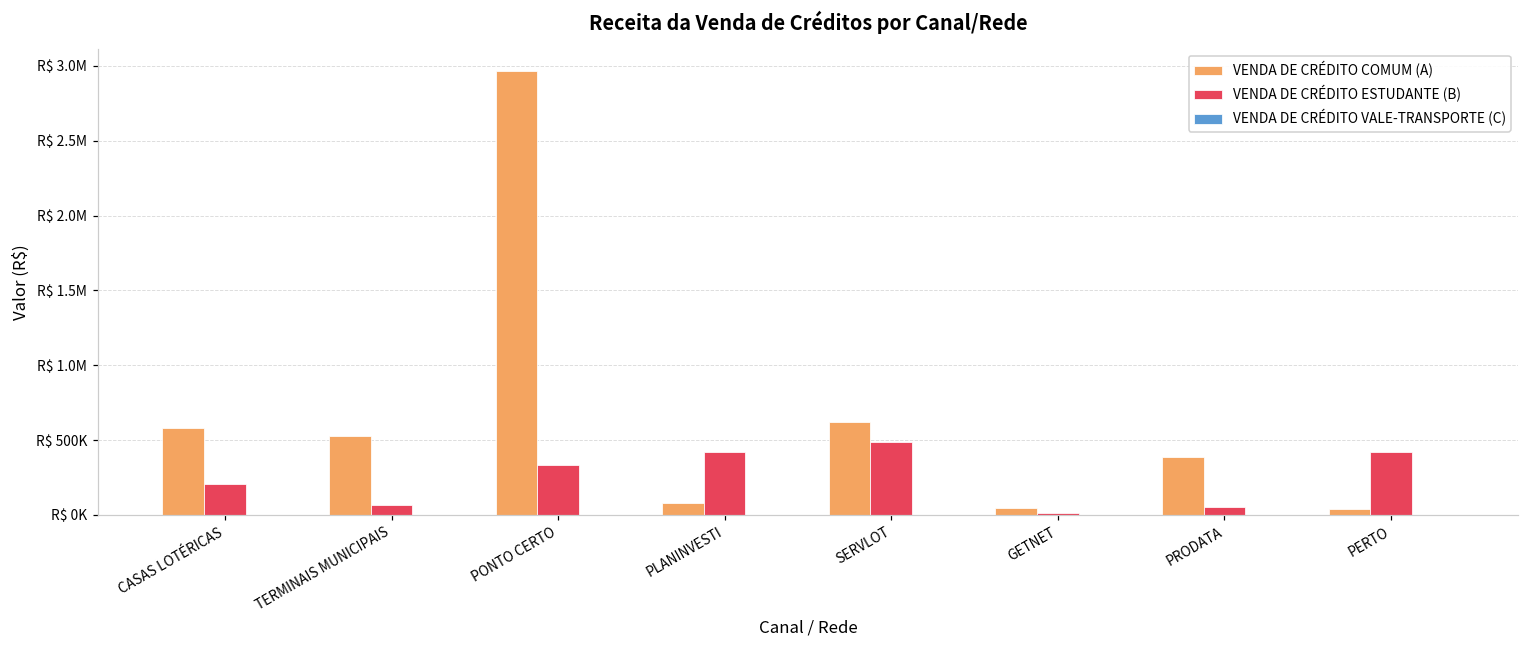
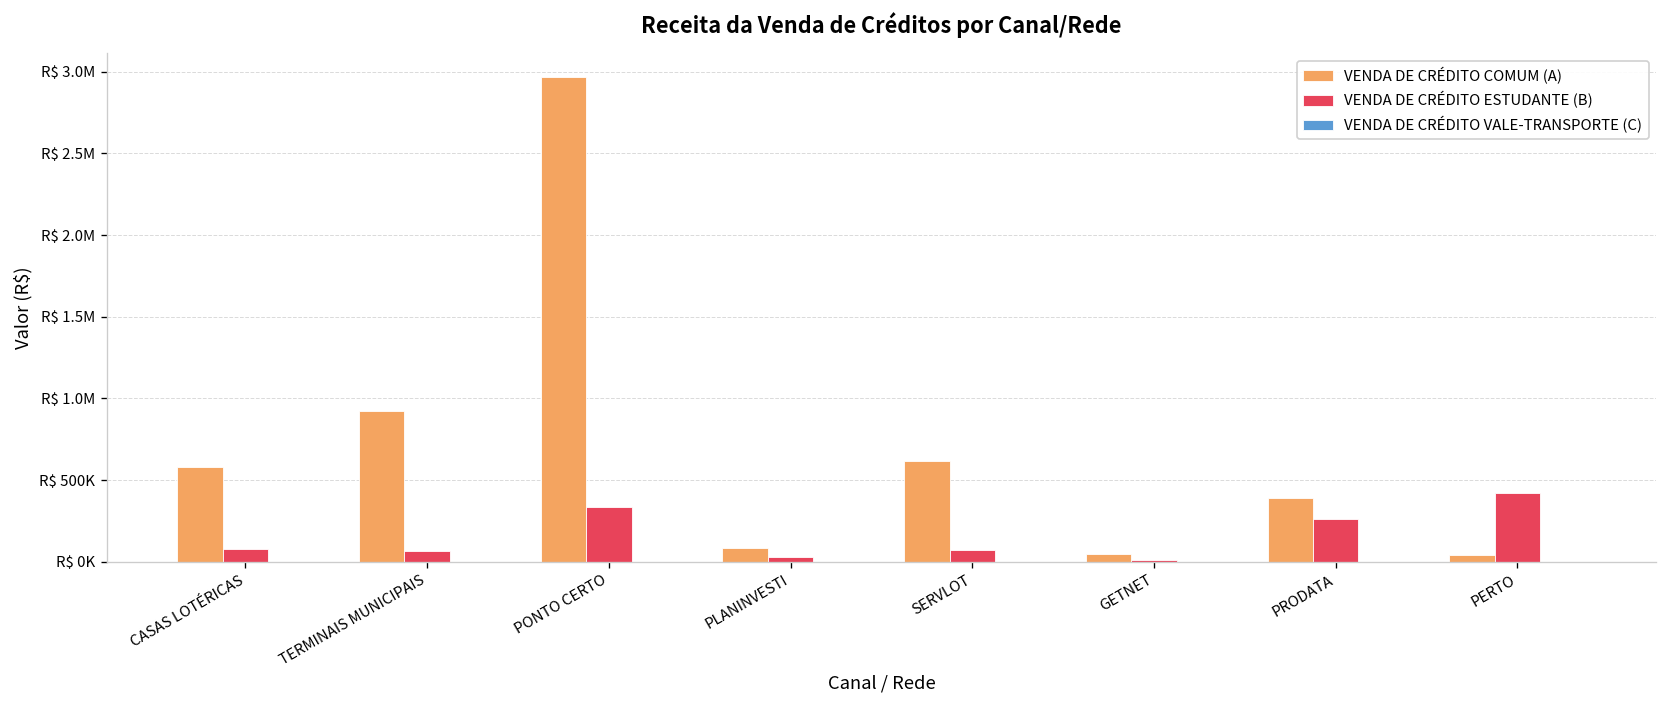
  {
    "VENDA DE CRÉDITO COMUM (A)": {
      "CASAS LOTÉRICAS": "R$ 580000",
-     "TERMINAIS MUNICIPAIS": "R$ 530000",
+     "TERMINAIS MUNICIPAIS": "R$ 920000",
      "PONTO CERTO": "R$ 2970000",
      "PLANINVESTI": "R$ 80000",
      "SERVLOT": "R$ 620000",
      "GETNET": "R$ 50000",
      "PRODATA": "R$ 390000",
      "PERTO": "R$ 40000"
    },
    "VENDA DE CRÉDITO ESTUDANTE (B)": {
-     "CASAS LOTÉRICAS": "R$ 210000",
+     "CASAS LOTÉRICAS": "R$ 70000",
      "TERMINAIS MUNICIPAIS": "R$ 60000",
      "PONTO CERTO": "R$ 330000",
-     "PLANINVESTI": "R$ 420000",
-     "SERVLOT": "R$ 480000",
-     "PRODATA": "R$ 50000",
+     "PLANINVESTI": "R$ 30000",
+     "SERVLOT": "R$ 70000",
+     "PRODATA": "R$ 260000",
      "PERTO": "R$ 420000"
    },
    "VENDA DE CRÉDITO VALE-TRANSPORTE (C)": {
      "CASAS LOTÉRICAS": "R$ 0",
      "TERMINAIS MUNICIPAIS": "R$ 0",
      "PONTO CERTO": "R$ 0",
      "PLANINVESTI": "R$ 0",
      "SERVLOT": "R$ 0",
      "GETNET": "R$ 0",
      "PRODATA": "R$ 0",
      "PERTO": "R$ 0"
    }
  }
